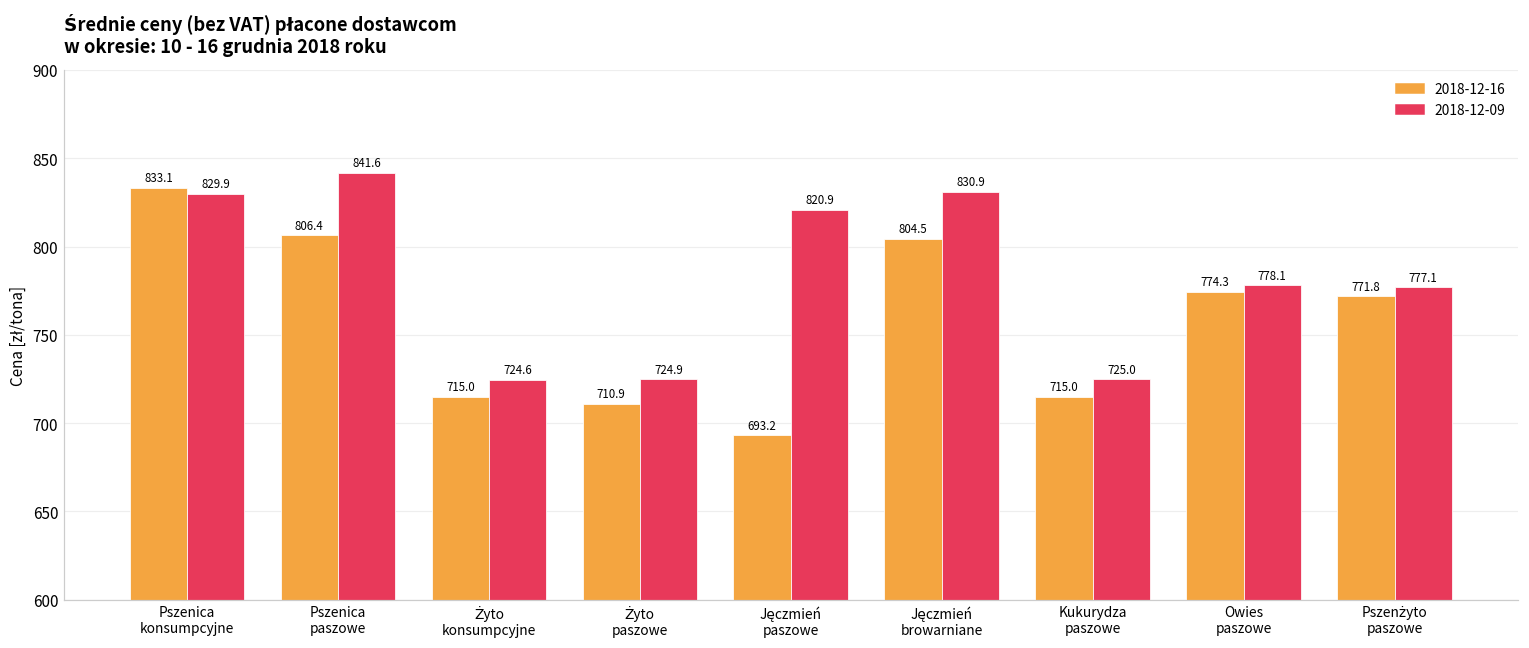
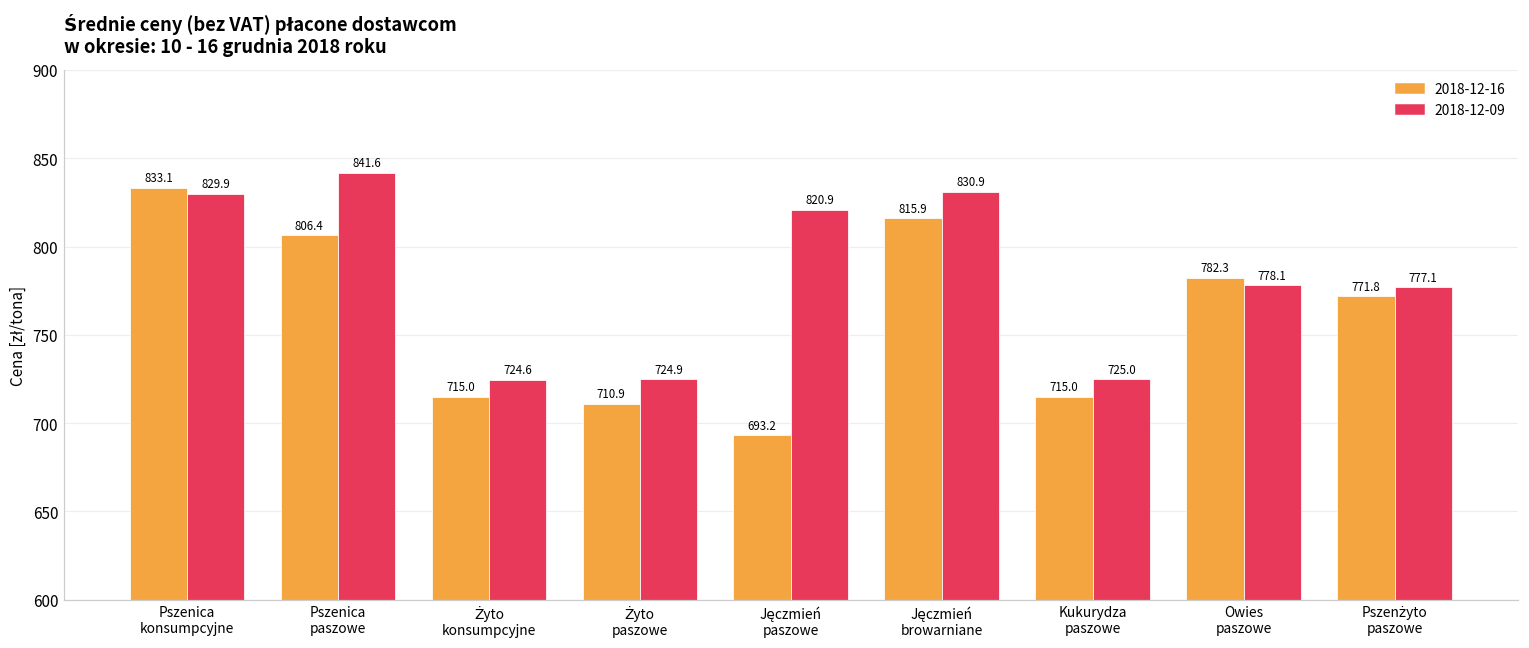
  {
    "2018-12-16": {
      "Pszenica konsumpcyjne": 833.1,
      "Pszenica paszowe": 806.4,
      "Żyto konsumpcyjne": 715.0,
      "Żyto paszowe": 710.9,
      "Jęczmień paszowe": 693.2,
-     "Jęczmień browarniane": 804.5,
+     "Jęczmień browarniane": 815.9,
      "Kukurydza paszowe": 715.0,
-     "Owies paszowe": 774.3,
+     "Owies paszowe": 782.3,
      "Pszenżyto paszowe": 771.8
    },
    "2018-12-09": {
      "Pszenica konsumpcyjne": 829.9,
      "Pszenica paszowe": 841.6,
      "Żyto konsumpcyjne": 724.6,
      "Żyto paszowe": 724.9,
      "Jęczmień paszowe": 820.9,
      "Jęczmień browarniane": 830.9,
      "Kukurydza paszowe": 725.0,
      "Owies paszowe": 778.1,
      "Pszenżyto paszowe": 777.1
    }
  }
